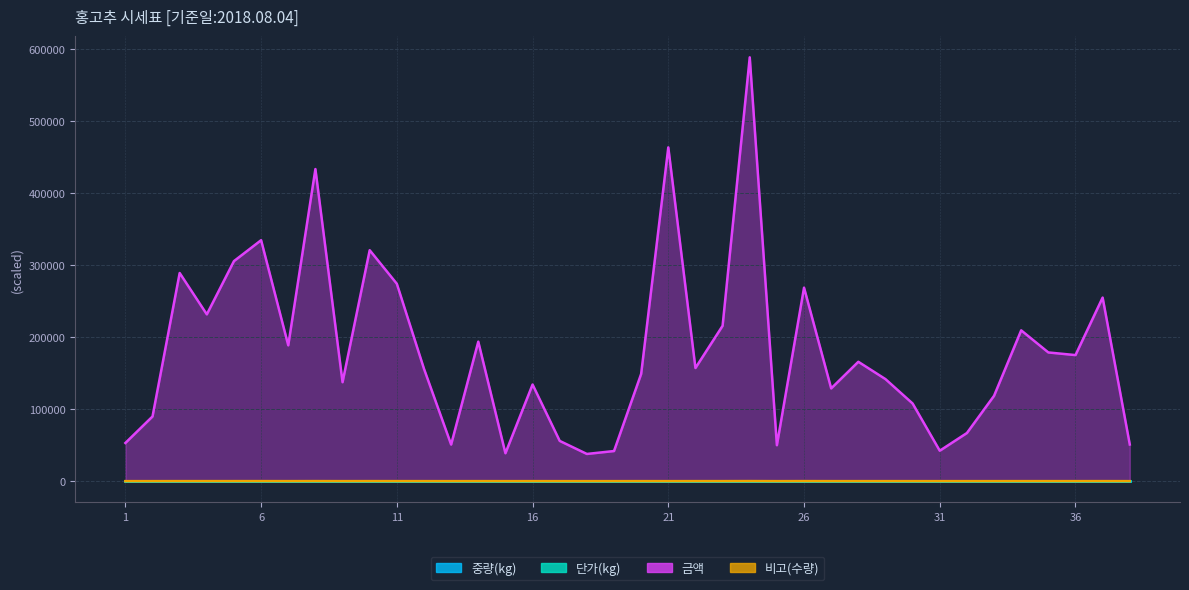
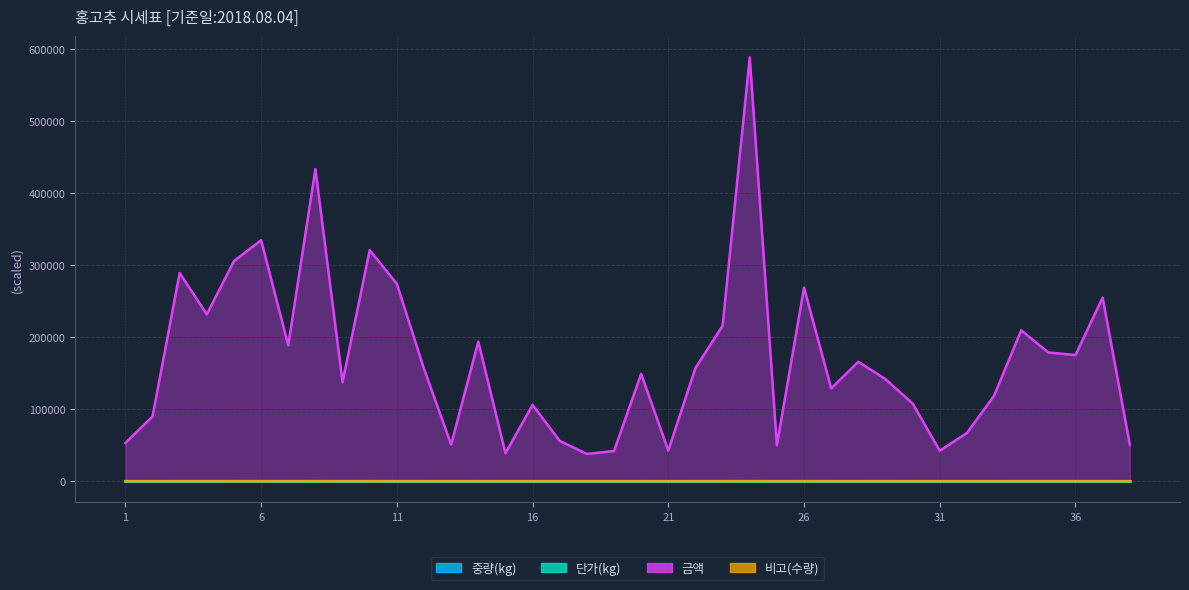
  {
    "비고(수량)": {
      "1": 0,
      "6": 0,
      "11": 0,
      "16": 0,
      "21": 0,
      "26": 0,
      "31": 0,
      "36": 0
    },
    "금액": {
      "1": 50000,
      "6": 330000,
      "11": 270000,
-     "16": 130000,
-     "21": 460000,
+     "16": 110000,
+     "21": 40000,
      "26": 270000,
      "31": 40000,
      "36": 180000
    }
  }
